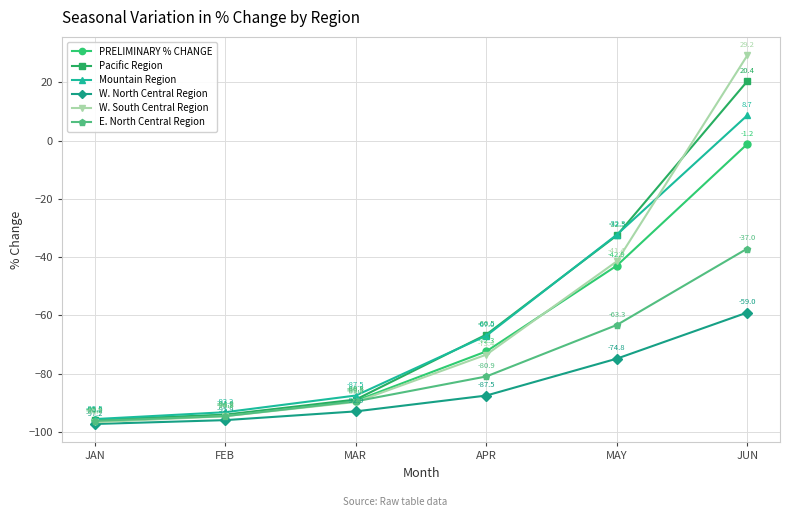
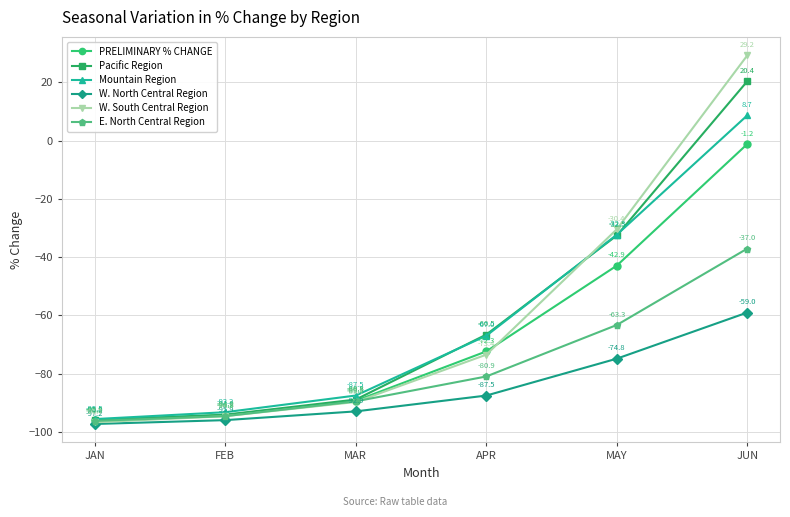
  {
    "W. South Central Region": {
-     "MAY": -41.4,
+     "MAY": -30.4,
      "JUN": 29.2
    }
  }
